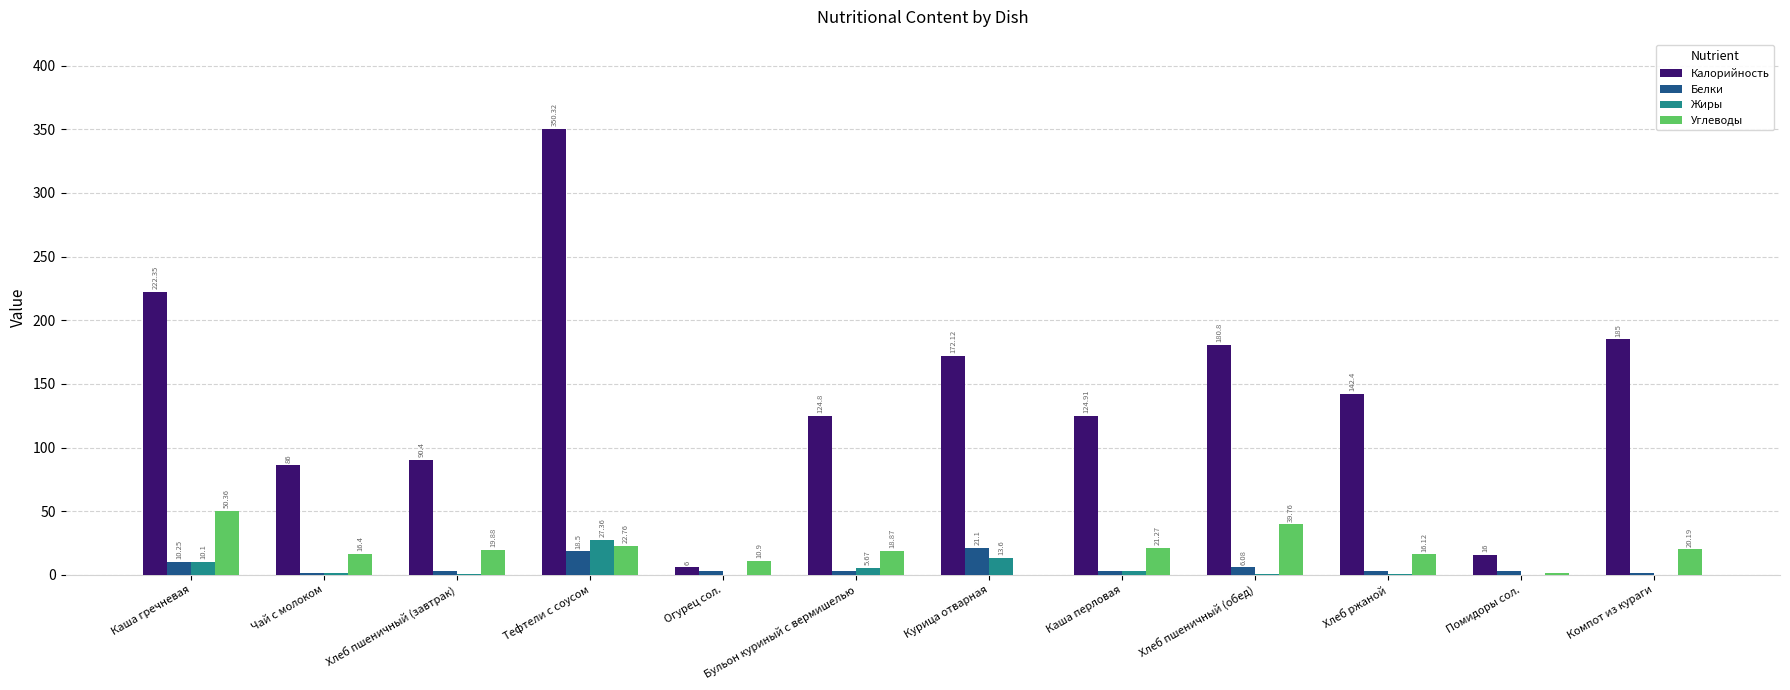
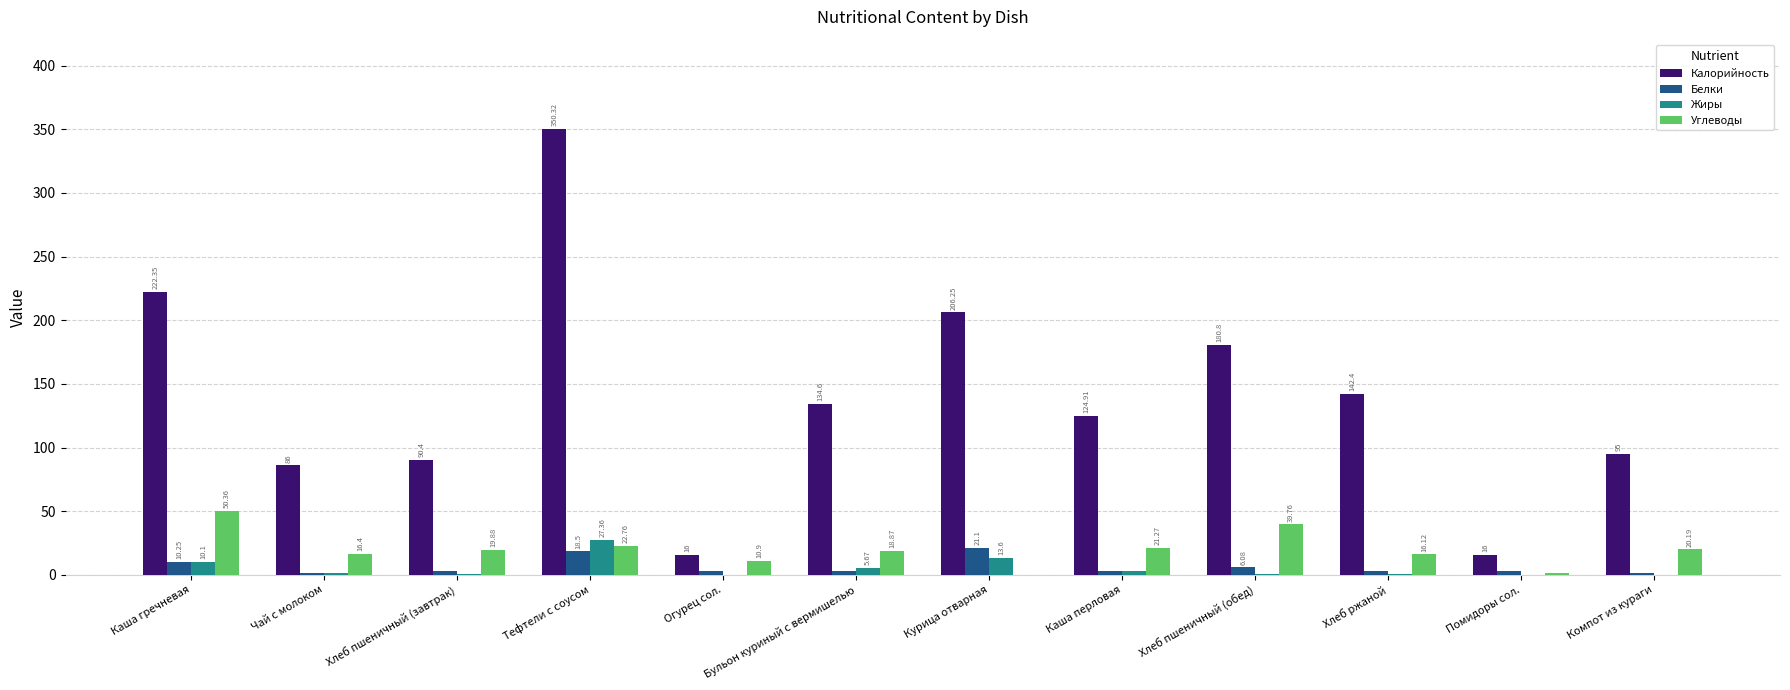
  {
    "Калорийность": {
      "Каша гречневая": 222.35,
      "Чай с молоком": 86,
      "Хлеб пшеничный (завтрак)": 90.4,
      "Тефтели с соусом": 350.32,
-     "Огурец сол.": 6,
-     "Бульон куриный с вермишелью": 124.8,
-     "Курица отварная": 172.12,
+     "Огурец сол.": 16,
+     "Бульон куриный с вермишелью": 134.6,
+     "Курица отварная": 206.25,
      "Каша перловая": 124.91,
      "Хлеб пшеничный (обед)": 180.8,
      "Хлеб ржаной": 142.4,
      "Помидоры сол.": 16,
-     "Компот из кураги": 185
+     "Компот из кураги": 95
    },
    "Углеводы": {
      "Каша гречневая": 50.36,
      "Чай с молоком": 16.4,
      "Хлеб пшеничный (завтрак)": 19.88,
      "Тефтели с соусом": 22.76,
      "Огурец сол.": 10.9,
      "Бульон куриный с вермишелью": 18.87,
      "Каша перловая": 21.27,
      "Хлеб пшеничный (обед)": 39.76,
      "Хлеб ржаной": 16.12,
      "Компот из кураги": 20.19
    }
  }
